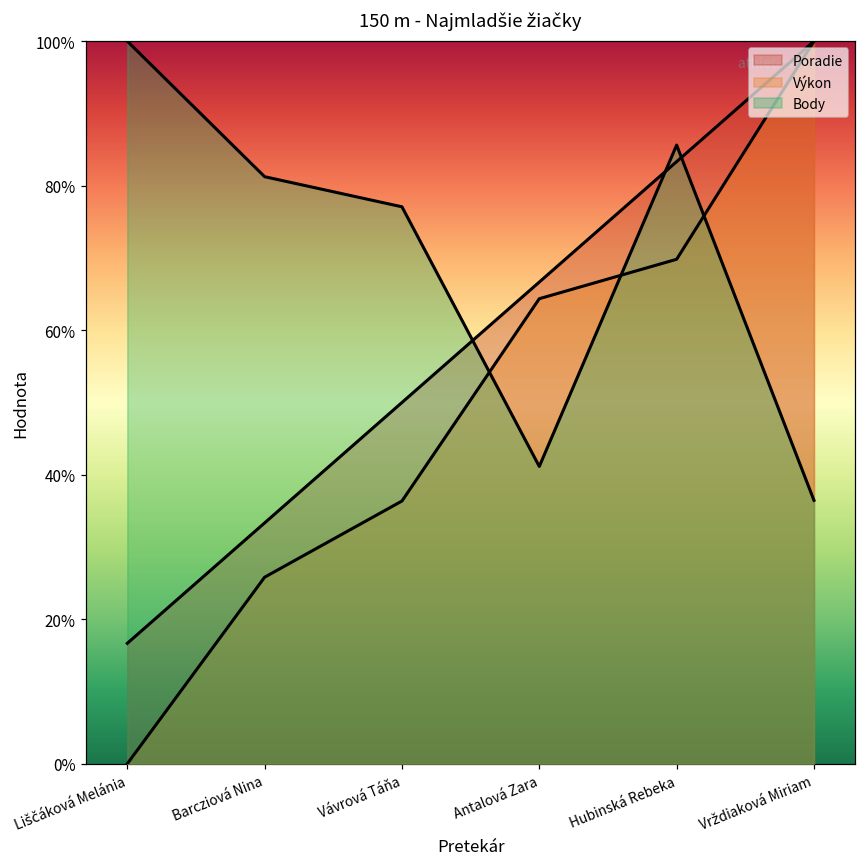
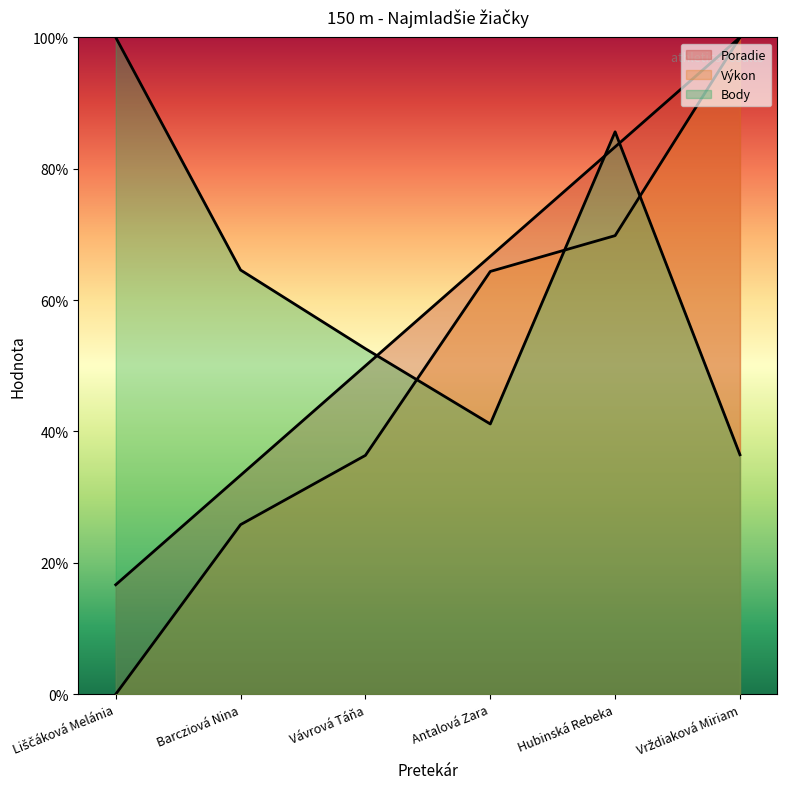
  {
    "Body": {
      "Liščáková Melánia": "100%",
-     "Barcziová Nina": "81%",
-     "Vávrová Táňa": "77%",
+     "Barcziová Nina": "65%",
+     "Vávrová Táňa": "53%",
      "Antalová Zara": "41%",
      "Hubinská Rebeka": "86%",
      "Vrždiaková Miriam": "36%"
    }
  }
